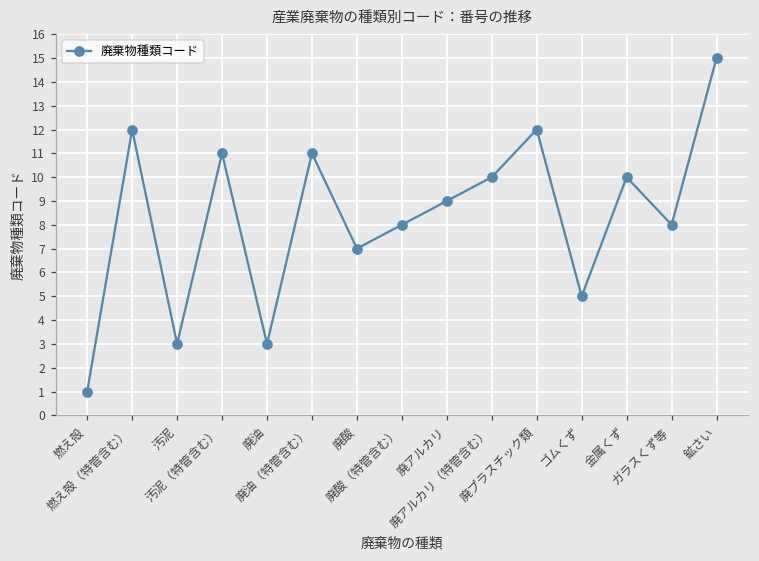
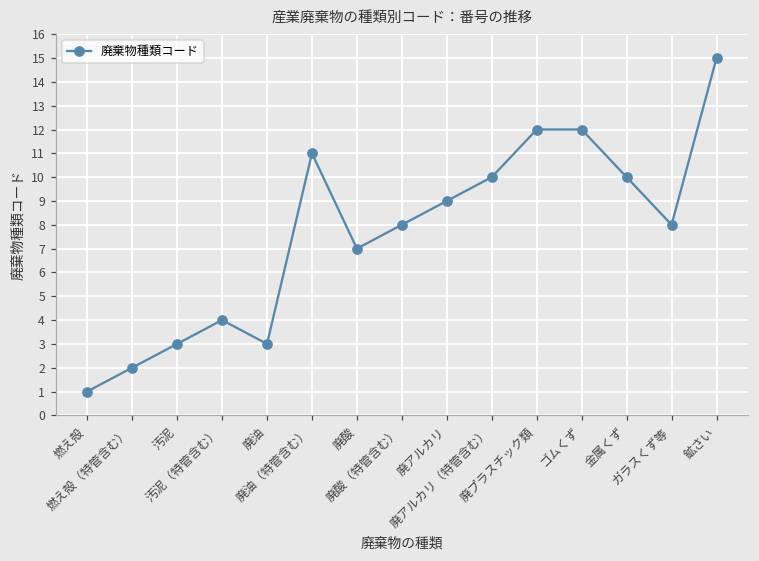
  {
    "燃え殻": 1,
-   "燃え殻（特管含む）": 12,
+   "燃え殻（特管含む）": 2,
    "汚泥": 3,
-   "汚泥（特管含む）": 11,
+   "汚泥（特管含む）": 4,
    "廃油": 3,
    "廃油（特管含む）": 11,
    "廃酸": 7,
    "廃酸（特管含む）": 8,
    "廃アルカリ": 9,
    "廃アルカリ（特管含む）": 10,
    "廃プラスチック類": 12,
-   "ゴムくず": 5,
+   "ゴムくず": 12,
    "金属くず": 10,
    "ガラスくず等": 8,
    "鉱さい": 15
  }
